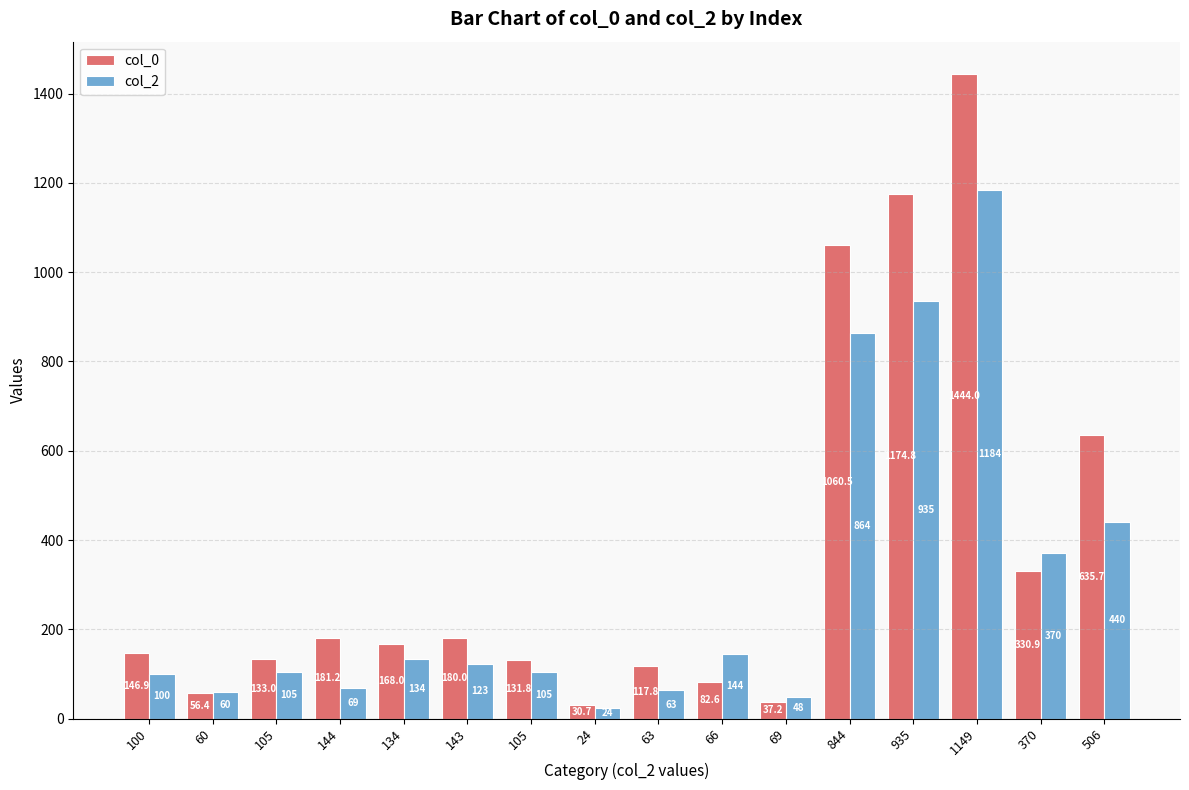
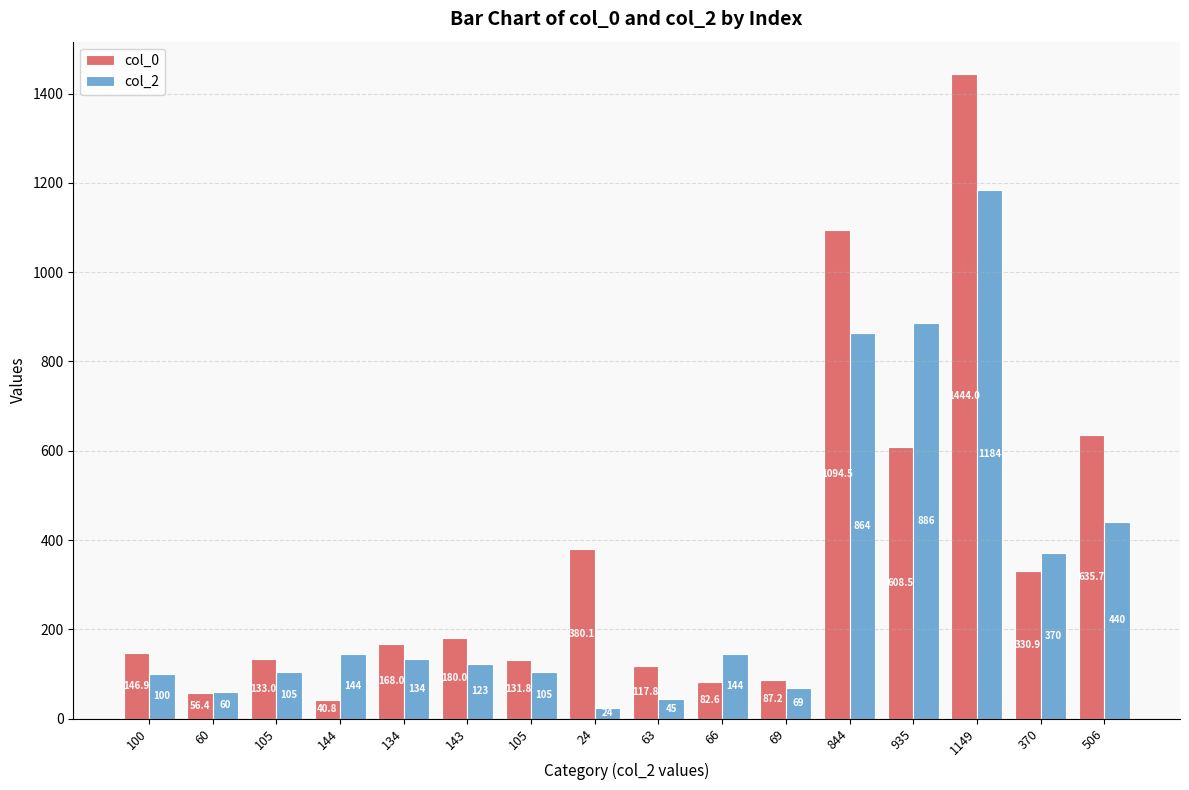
  {
    "col_0": {
      "100": 146.9,
      "60": 56.4,
-     "144": 181.2,
+     "144": 40.8,
      "134": 168.0,
      "143": 180.0,
-     "24": 30.7,
+     "24": 380.1,
      "63": 117.8,
      "66": 82.6,
-     "69": 37.2,
-     "844": 1060.5,
-     "935": 1174.8,
+     "69": 87.2,
+     "844": 1094.5,
+     "935": 608.5,
      "1149": 1444.0,
      "370": 330.9,
      "506": 635.7
    },
    "col_2": {
      "100": 100,
      "60": 60,
-     "144": 69,
+     "144": 144,
      "134": 134,
      "143": 123,
      "24": 24,
-     "63": 63,
+     "63": 45,
      "66": 144,
-     "69": 48,
+     "69": 69,
      "844": 864,
-     "935": 935,
+     "935": 886,
      "1149": 1184,
      "370": 370,
      "506": 440
    }
  }
